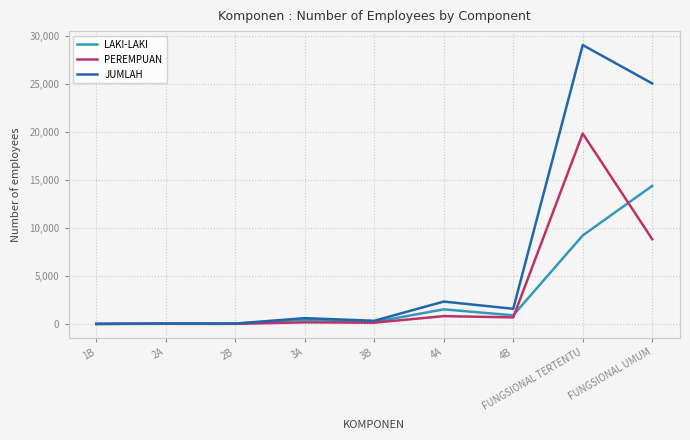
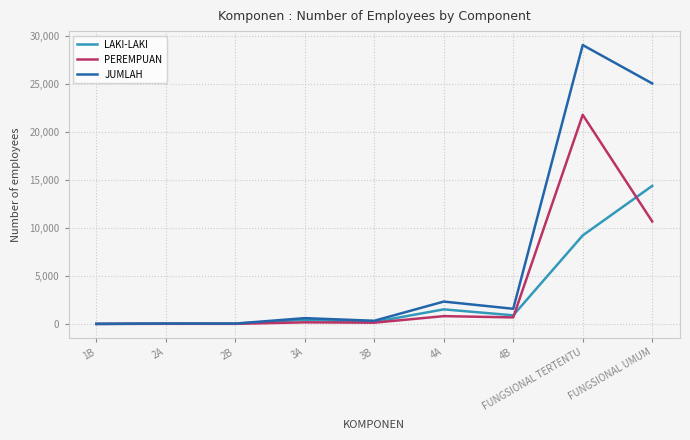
  {
    "PEREMPUAN": {
      "3A": "0",
      "4A": "1,000",
-     "FUNGSIONAL TERTENTU": "20,000",
-     "FUNGSIONAL UMUM": "9,000"
+     "FUNGSIONAL TERTENTU": "22,000",
+     "FUNGSIONAL UMUM": "11,000"
    }
  }
